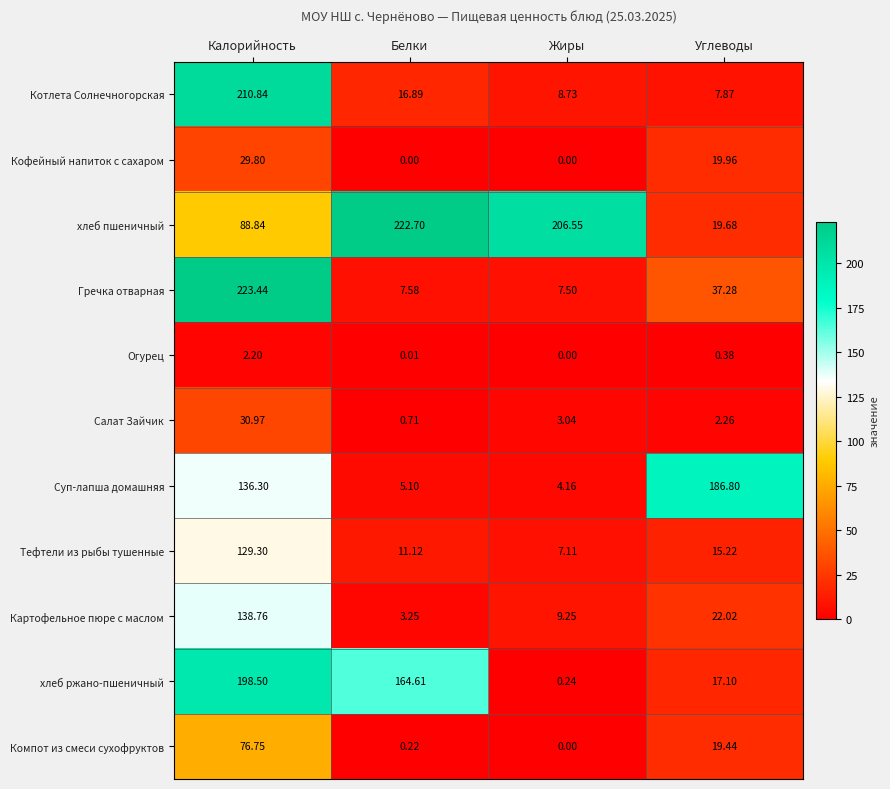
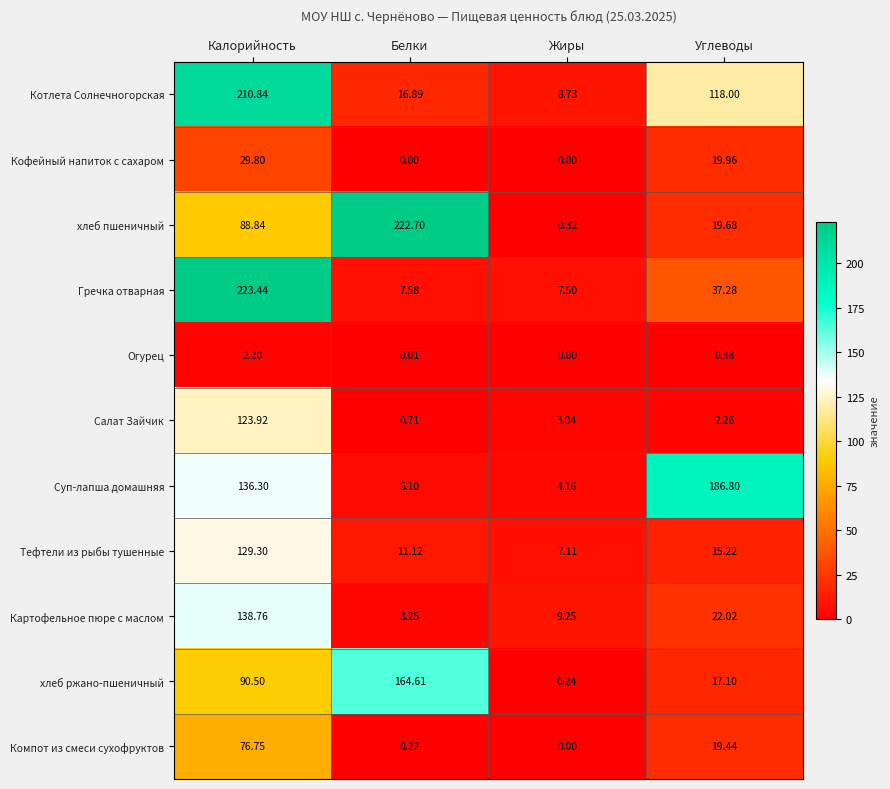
  {
    "Котлета Солнечногорская": {
      "Калорийность": 210.84,
      "Белки": 16.89,
      "Жиры": 8.73,
-     "Углеводы": 7.87
+     "Углеводы": 118.00
    },
    "Кофейный напиток с сахаром": {
      "Калорийность": 29.80,
      "Белки": 0.00,
      "Жиры": 0.00,
      "Углеводы": 19.96
    },
    "хлеб пшеничный": {
      "Калорийность": 88.84,
      "Белки": 222.70,
-     "Жиры": 206.55,
+     "Жиры": 0.32,
      "Углеводы": 19.68
    },
    "Гречка отварная": {
      "Калорийность": 223.44,
      "Белки": 7.58,
      "Жиры": 7.50,
      "Углеводы": 37.28
    },
    "Огурец": {
      "Калорийность": 2.20,
      "Белки": 0.01,
      "Жиры": 0.00,
      "Углеводы": 0.38
    },
    "Салат Зайчик": {
-     "Калорийность": 30.97,
+     "Калорийность": 123.92,
      "Белки": 0.71,
      "Жиры": 3.04,
      "Углеводы": 2.26
    },
    "Суп-лапша домашняя": {
      "Калорийность": 136.30,
      "Белки": 5.10,
      "Жиры": 4.16,
      "Углеводы": 186.80
    },
    "Тефтели из рыбы тушенные": {
      "Калорийность": 129.30,
      "Белки": 11.12,
      "Жиры": 7.11,
      "Углеводы": 15.22
    },
    "Картофельное пюре с маслом": {
      "Калорийность": 138.76,
      "Белки": 3.25,
      "Жиры": 9.25,
      "Углеводы": 22.02
    },
    "хлеб ржано-пшеничный": {
-     "Калорийность": 198.50,
+     "Калорийность": 90.50,
      "Белки": 164.61,
      "Жиры": 0.24,
      "Углеводы": 17.10
    },
    "Компот из смеси сухофруктов": {
      "Калорийность": 76.75,
      "Белки": 0.22,
      "Жиры": 0.00,
      "Углеводы": 19.44
    }
  }
